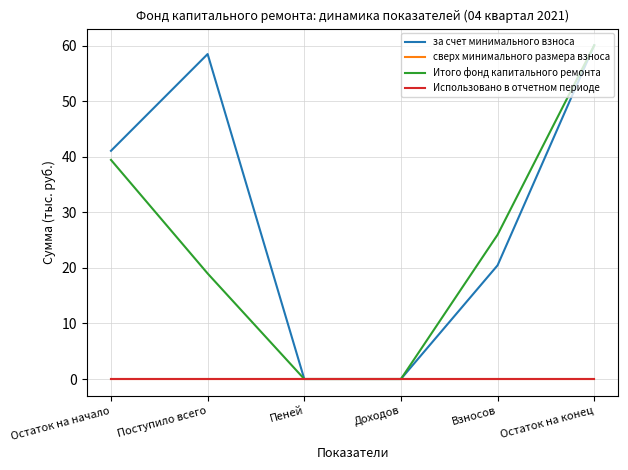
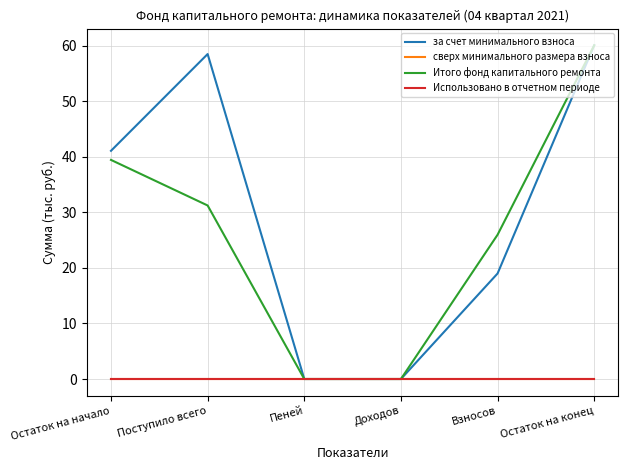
  {
    "за счет минимального взноса": {
      "Остаток на начало": 41,
      "Поступило всего": 59,
-     "Взносов": 20
+     "Взносов": 19
    },
    "Использовано в отчетном периоде": {
      "Остаток на начало": 0,
      "Поступило всего": 0,
      "Взносов": 0,
      "Остаток на конец": 0
    },
    "Итого фонд капитального ремонта": {
      "Остаток на начало": 39,
-     "Поступило всего": 19,
+     "Поступило всего": 31,
      "Взносов": 26
    }
  }
